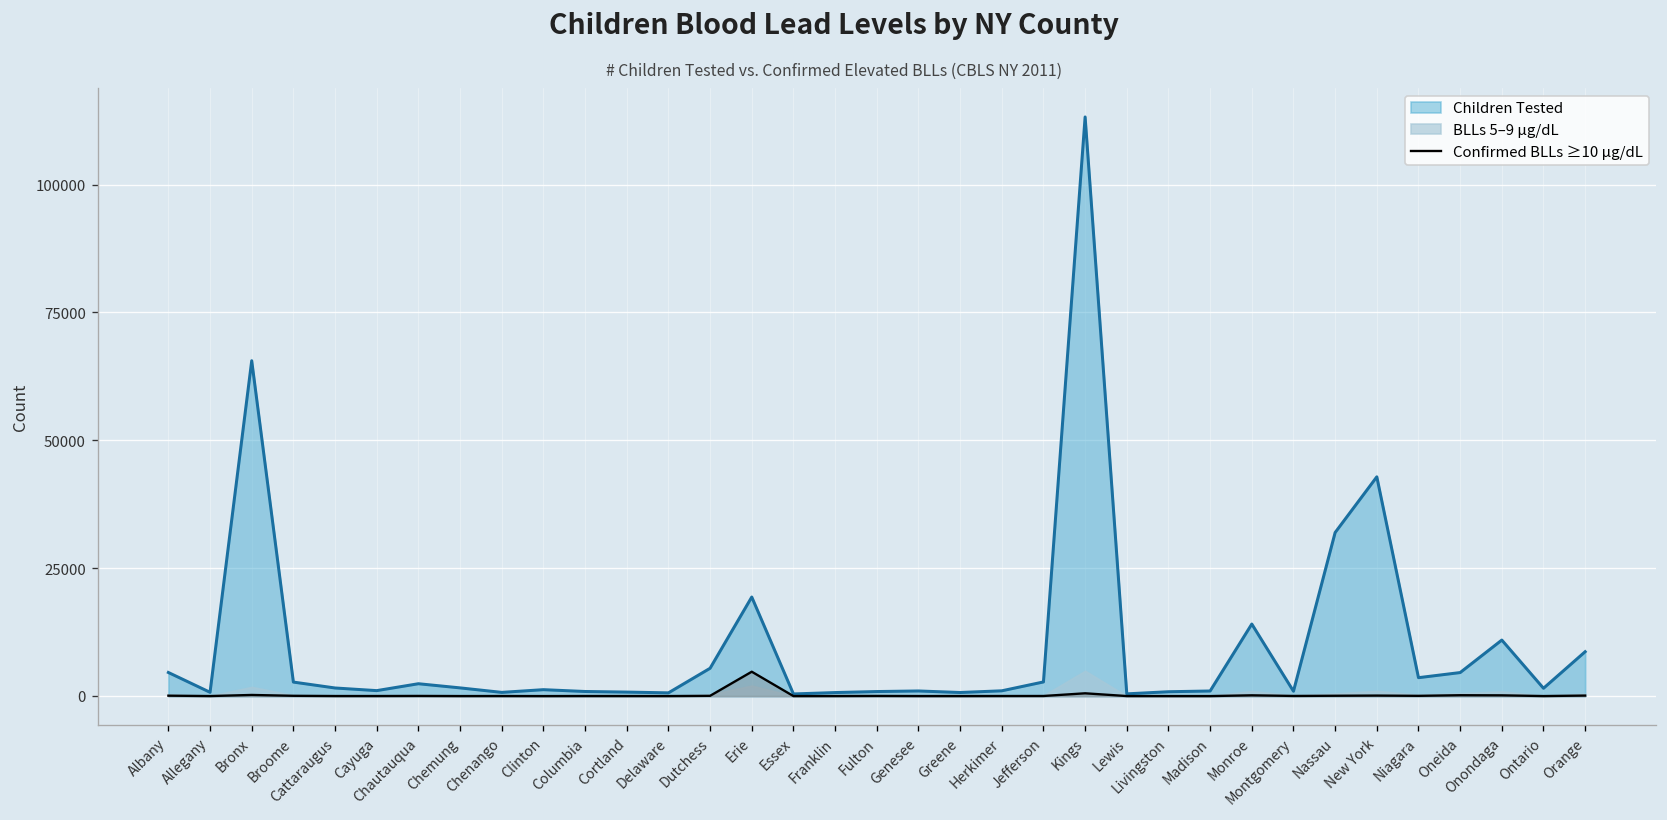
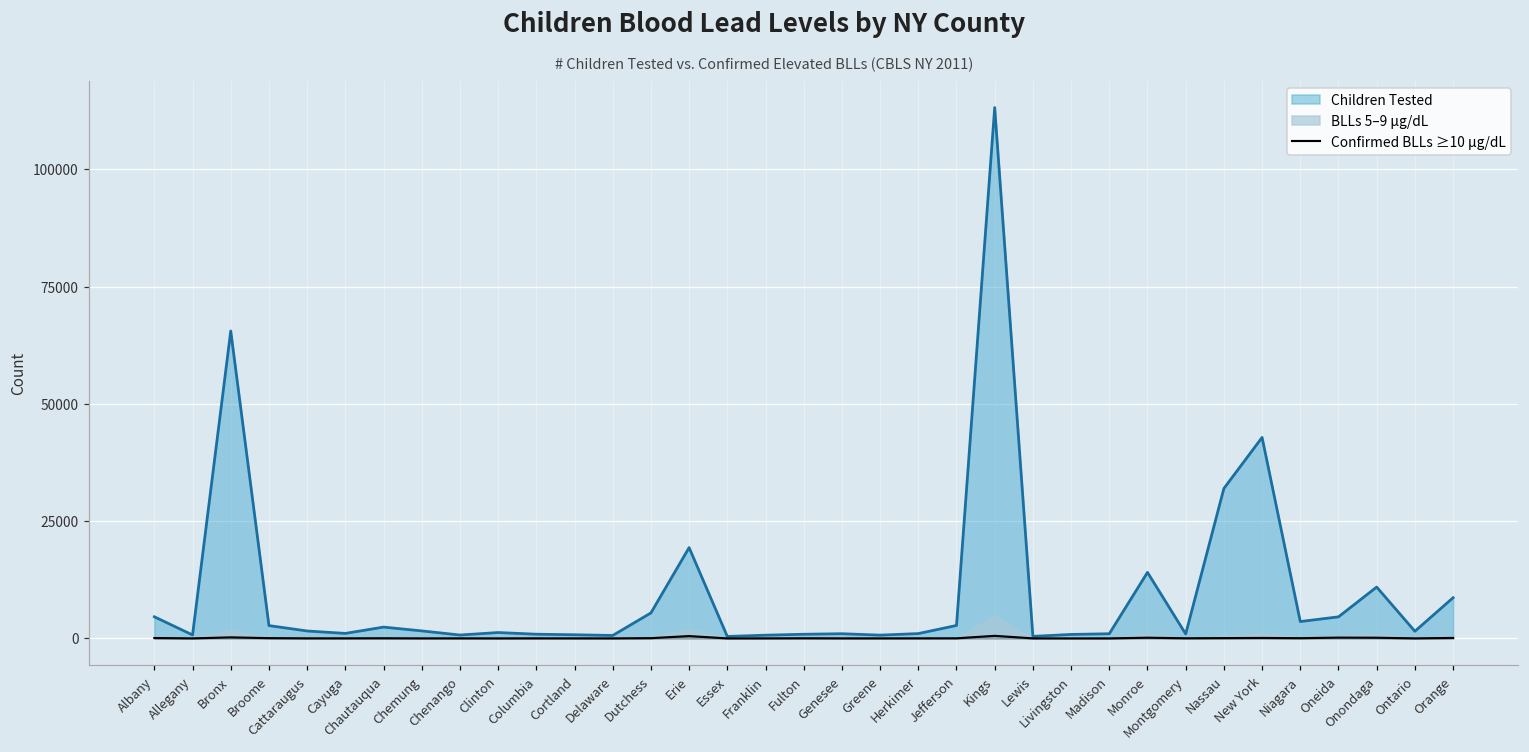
  {
    "Confirmed BLLs ≥10 µg/dL": {
      "Bronx": 0,
-     "Erie": 5000,
+     "Erie": 0,
      "Kings": 1000,
      "Monroe": 0,
      "New York": 0,
      "Onondaga": 0
    }
  }
